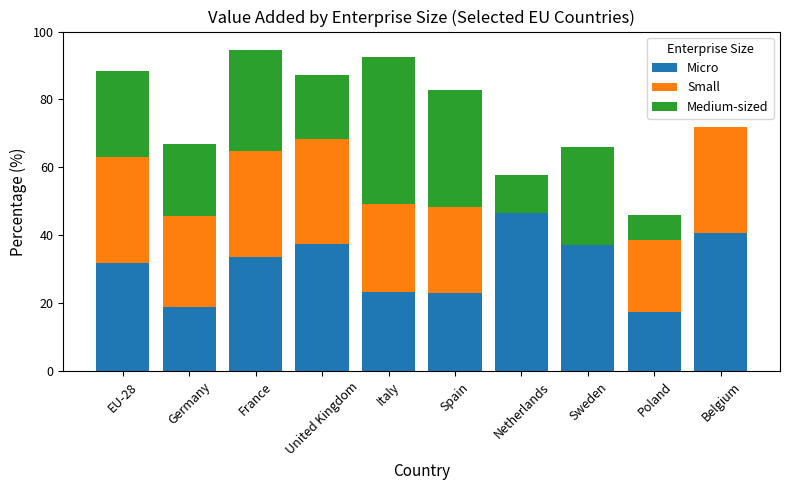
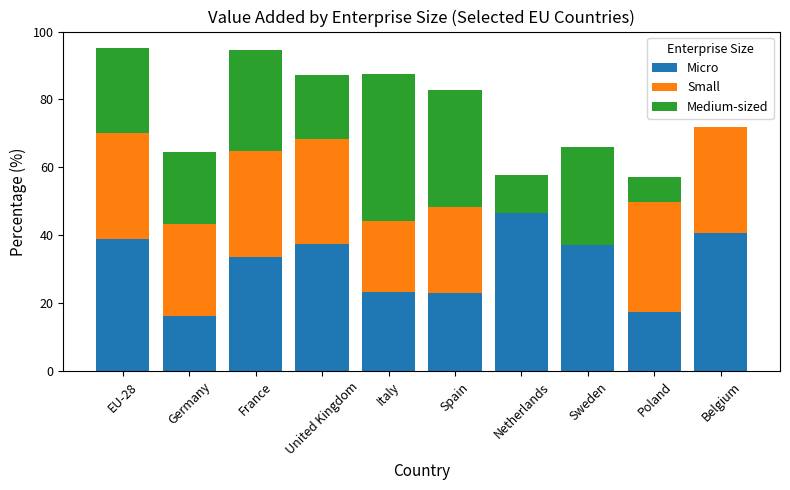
  {
    "Micro": {
-     "EU-28": 32,
-     "Germany": 19,
+     "EU-28": 39,
+     "Germany": 16,
      "France": 34,
      "United Kingdom": 37,
      "Italy": 23,
      "Spain": 23,
      "Netherlands": 47,
      "Sweden": 37,
      "Poland": 17,
      "Belgium": 41
    },
    "Small": {
      "EU-28": 31,
      "Germany": 27,
      "France": 31,
      "United Kingdom": 31,
-     "Italy": 26,
+     "Italy": 21,
      "Spain": 25,
      "Netherlands": 0,
      "Sweden": 0,
-     "Poland": 21,
+     "Poland": 32,
      "Belgium": 31
    },
    "Medium-sized": {
      "EU-28": 25,
      "Germany": 21,
      "France": 30,
      "United Kingdom": 19,
      "Italy": 43,
      "Spain": 34,
      "Netherlands": 11,
      "Sweden": 29,
      "Poland": 7,
      "Belgium": 0
    }
  }
